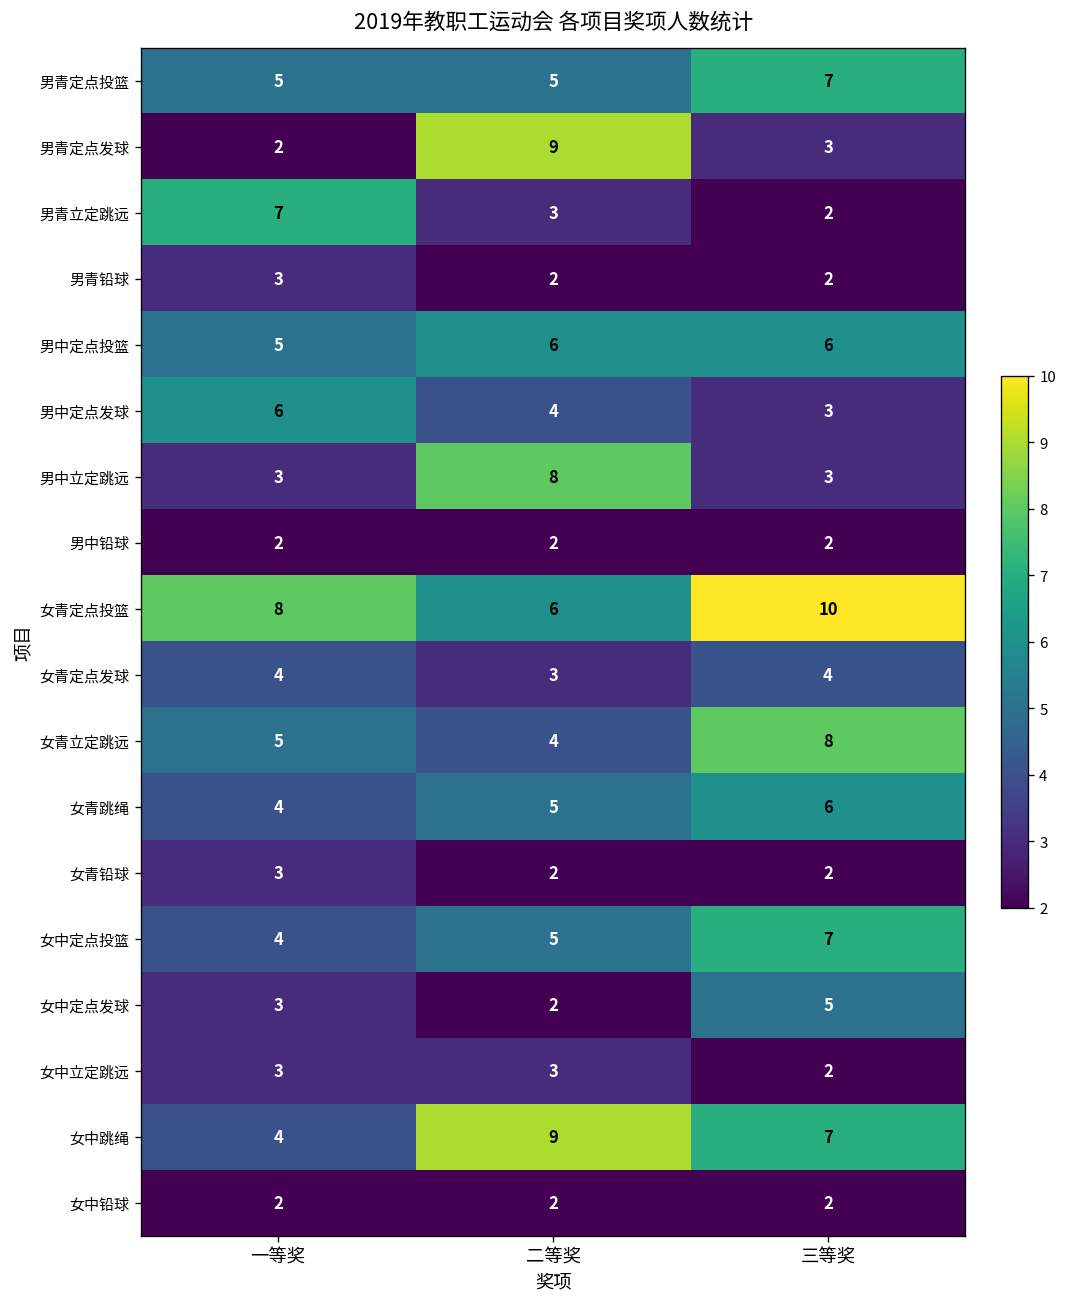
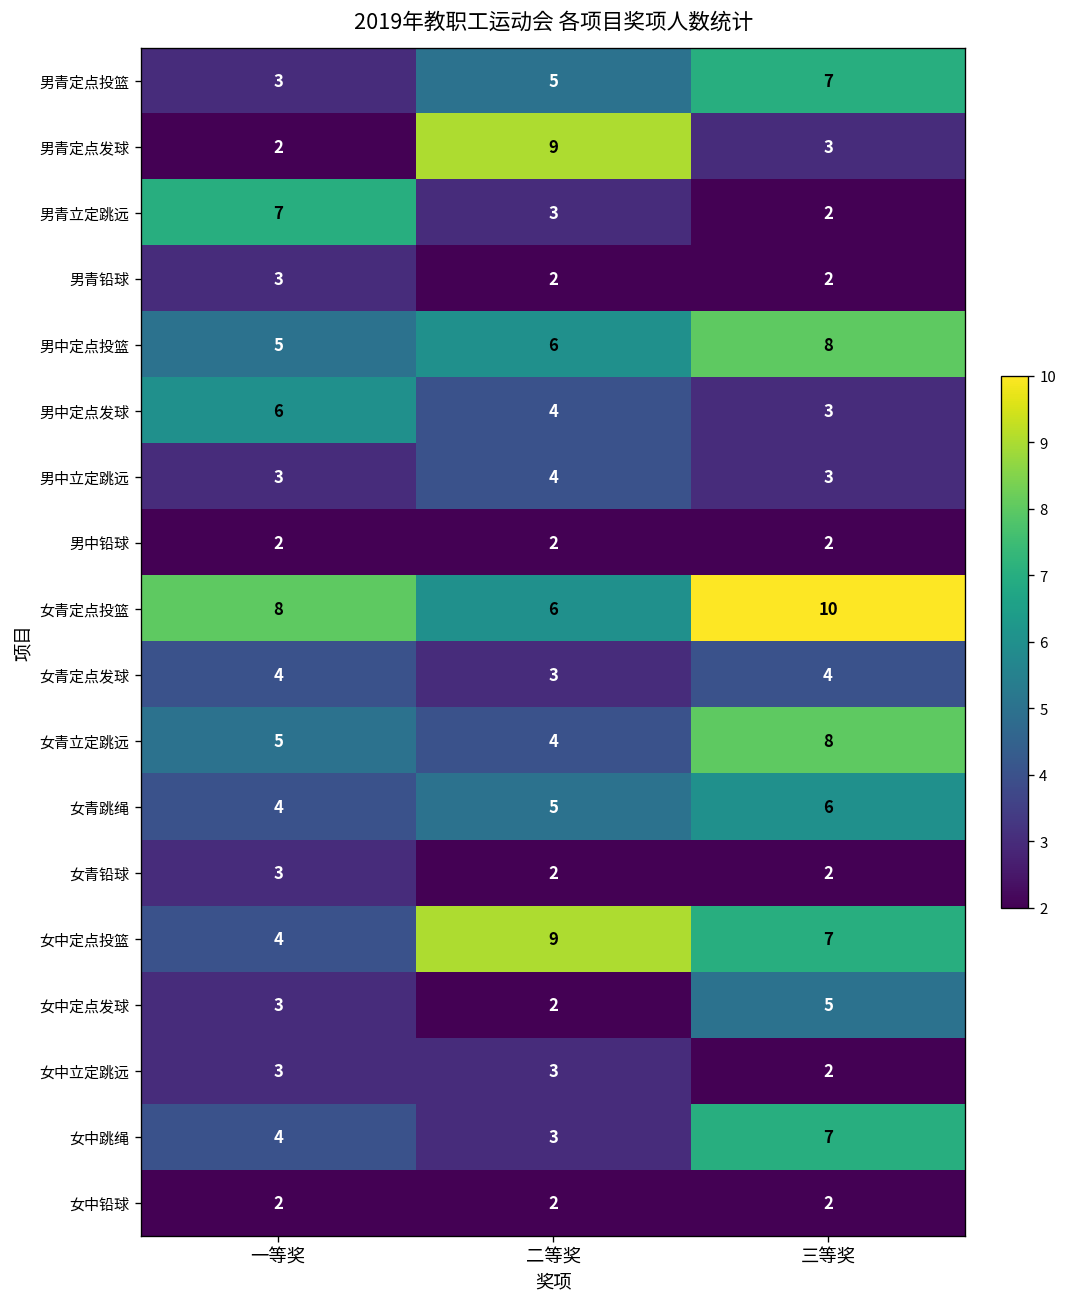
  {
    "男青定点投篮": {
-     "一等奖": 5,
+     "一等奖": 3,
      "二等奖": 5,
      "三等奖": 7
    },
    "男青定点发球": {
      "一等奖": 2,
      "二等奖": 9,
      "三等奖": 3
    },
    "男青立定跳远": {
      "一等奖": 7,
      "二等奖": 3,
      "三等奖": 2
    },
    "男青铅球": {
      "一等奖": 3,
      "二等奖": 2,
      "三等奖": 2
    },
    "男中定点投篮": {
      "一等奖": 5,
      "二等奖": 6,
-     "三等奖": 6
+     "三等奖": 8
    },
    "男中定点发球": {
      "一等奖": 6,
      "二等奖": 4,
      "三等奖": 3
    },
    "男中立定跳远": {
      "一等奖": 3,
-     "二等奖": 8,
+     "二等奖": 4,
      "三等奖": 3
    },
    "男中铅球": {
      "一等奖": 2,
      "二等奖": 2,
      "三等奖": 2
    },
    "女青定点投篮": {
      "一等奖": 8,
      "二等奖": 6,
      "三等奖": 10
    },
    "女青定点发球": {
      "一等奖": 4,
      "二等奖": 3,
      "三等奖": 4
    },
    "女青立定跳远": {
      "一等奖": 5,
      "二等奖": 4,
      "三等奖": 8
    },
    "女青跳绳": {
      "一等奖": 4,
      "二等奖": 5,
      "三等奖": 6
    },
    "女青铅球": {
      "一等奖": 3,
      "二等奖": 2,
      "三等奖": 2
    },
    "女中定点投篮": {
      "一等奖": 4,
-     "二等奖": 5,
+     "二等奖": 9,
      "三等奖": 7
    },
    "女中定点发球": {
      "一等奖": 3,
      "二等奖": 2,
      "三等奖": 5
    },
    "女中立定跳远": {
      "一等奖": 3,
      "二等奖": 3,
      "三等奖": 2
    },
    "女中跳绳": {
      "一等奖": 4,
-     "二等奖": 9,
+     "二等奖": 3,
      "三等奖": 7
    },
    "女中铅球": {
      "一等奖": 2,
      "二等奖": 2,
      "三等奖": 2
    }
  }
